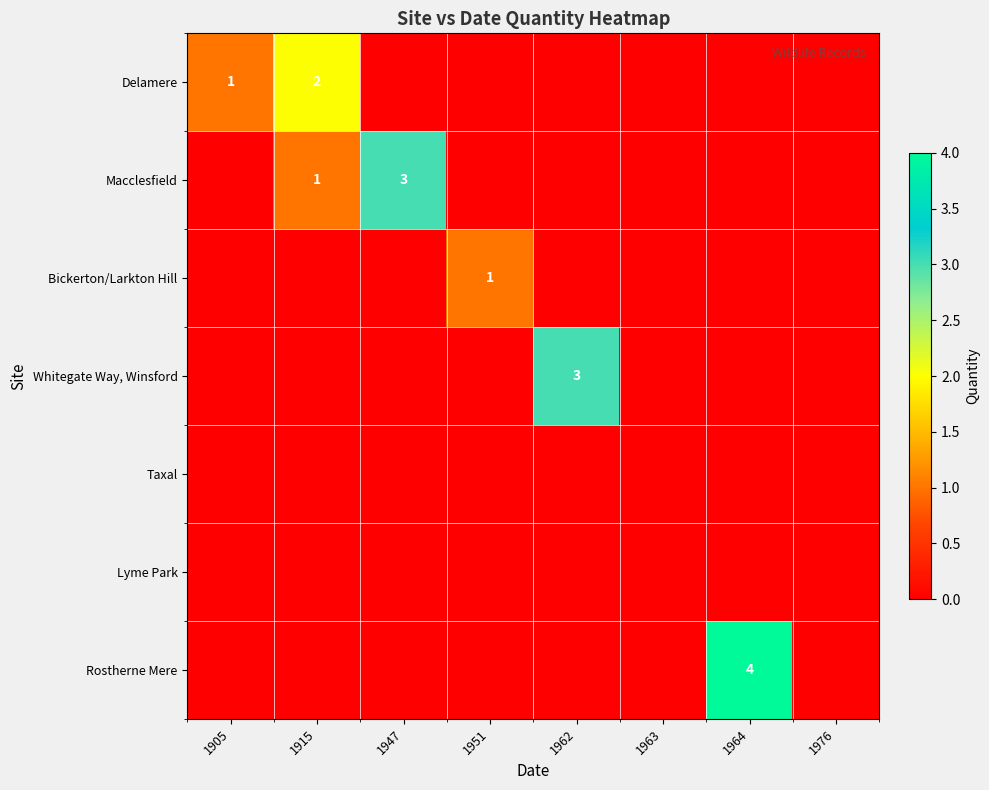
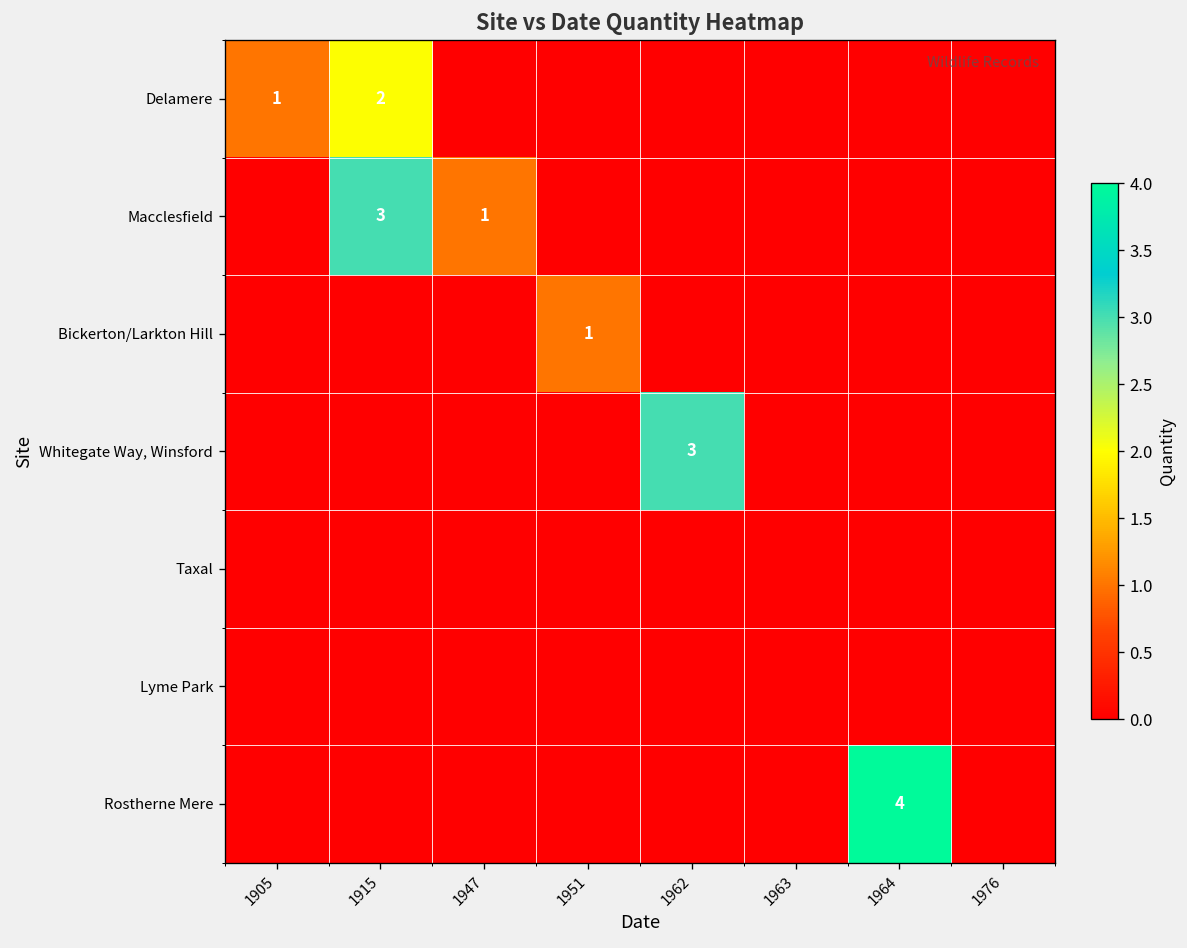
  {
    "Delamere": {
      "1905": 1,
      "1915": 2
    },
    "Macclesfield": {
-     "1915": 1,
-     "1947": 3
+     "1915": 3,
+     "1947": 1
    },
    "Bickerton/Larkton Hill": {
      "1951": 1
    },
    "Whitegate Way, Winsford": {
      "1962": 3
    },
    "Rostherne Mere": {
      "1964": 4
    }
  }
